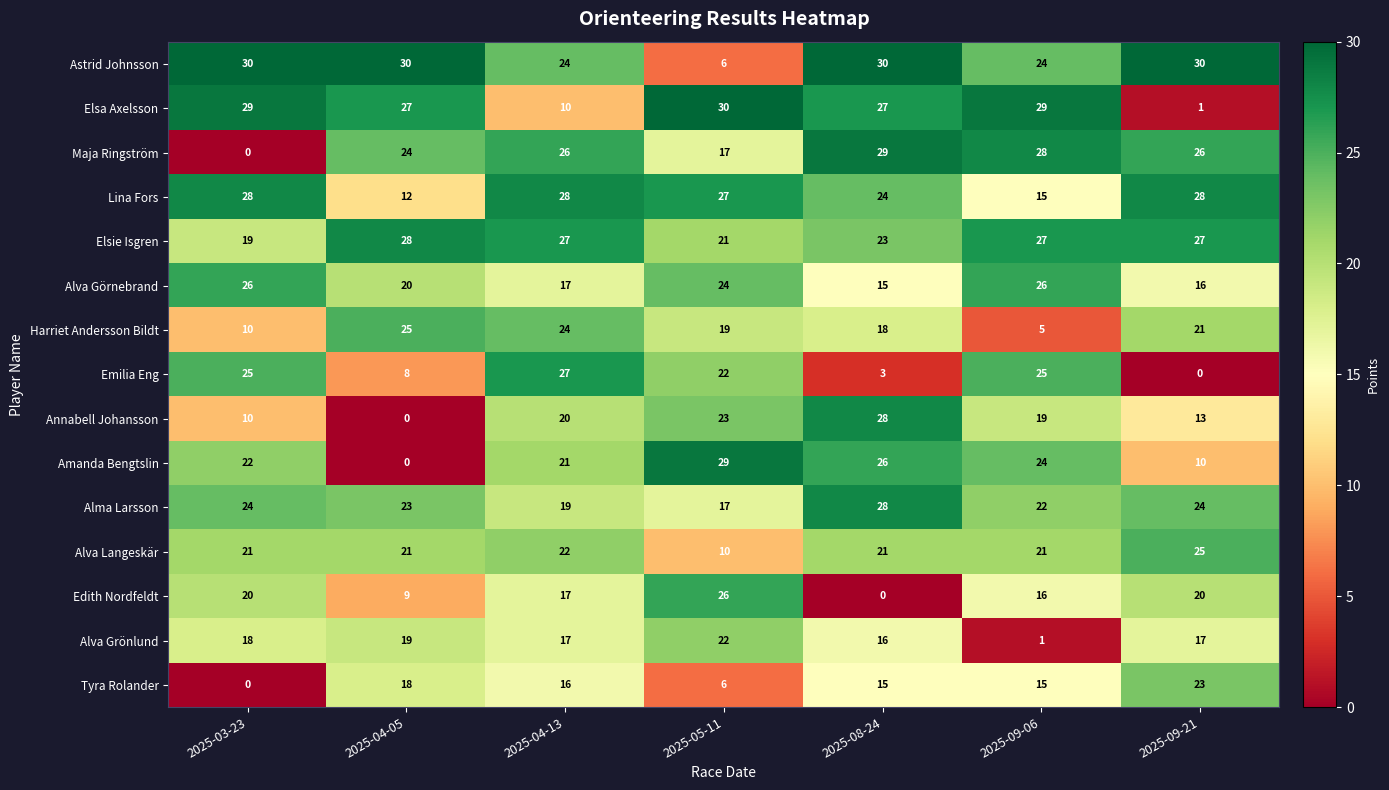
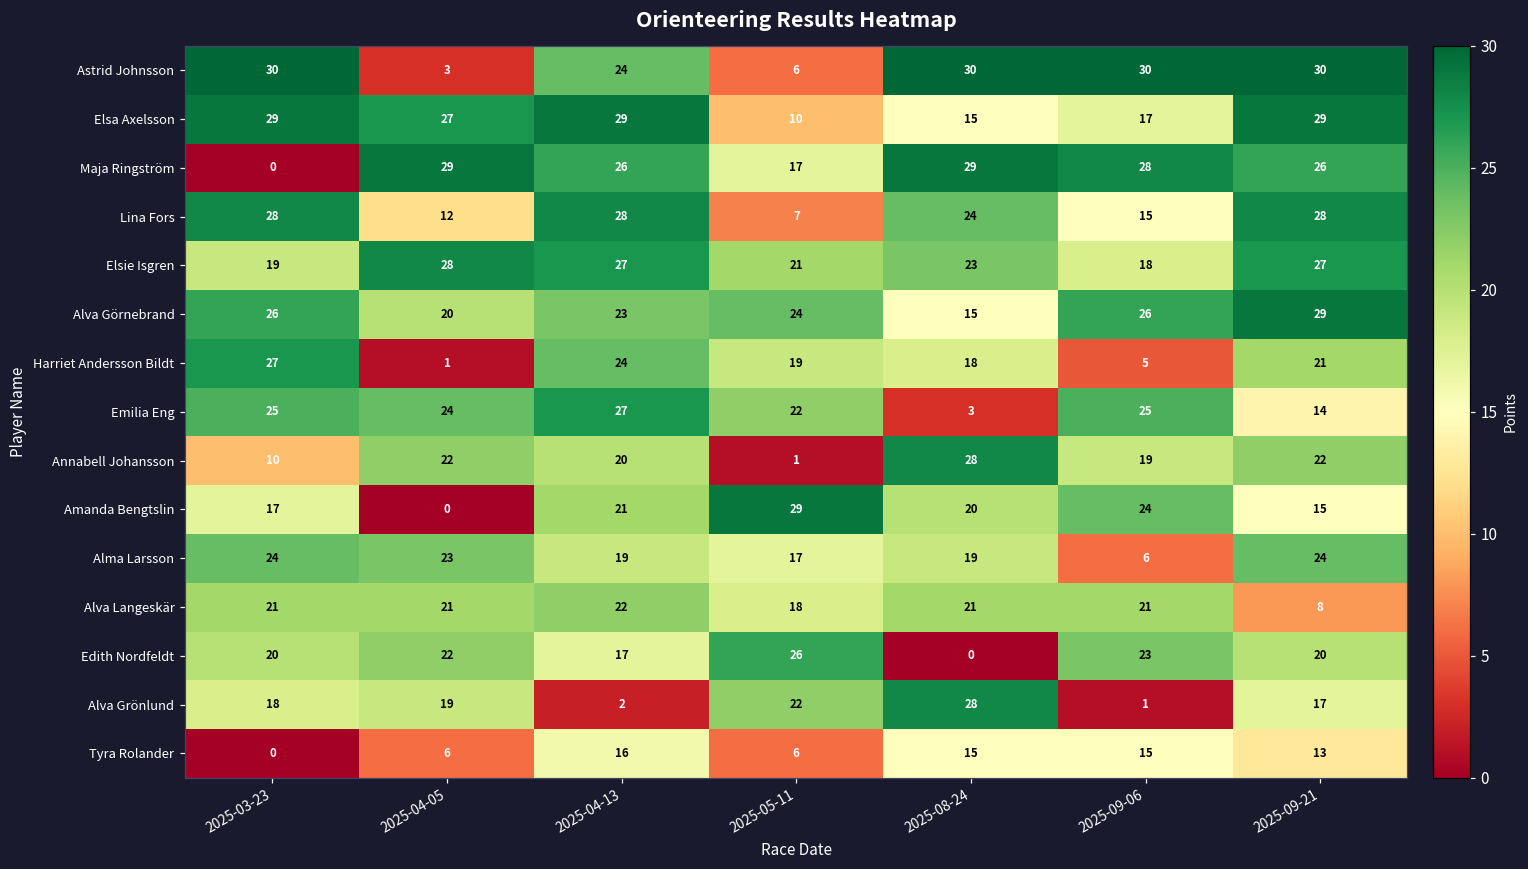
  {
    "Astrid Johnsson": {
      "2025-03-23": 30,
-     "2025-04-05": 30,
+     "2025-04-05": 3,
      "2025-04-13": 24,
      "2025-05-11": 6,
      "2025-08-24": 30,
-     "2025-09-06": 24,
+     "2025-09-06": 30,
      "2025-09-21": 30
    },
    "Elsa Axelsson": {
      "2025-03-23": 29,
      "2025-04-05": 27,
-     "2025-04-13": 10,
-     "2025-05-11": 30,
-     "2025-08-24": 27,
-     "2025-09-06": 29,
-     "2025-09-21": 1
+     "2025-04-13": 29,
+     "2025-05-11": 10,
+     "2025-08-24": 15,
+     "2025-09-06": 17,
+     "2025-09-21": 29
    },
    "Maja Ringström": {
      "2025-03-23": 0,
-     "2025-04-05": 24,
+     "2025-04-05": 29,
      "2025-04-13": 26,
      "2025-05-11": 17,
      "2025-08-24": 29,
      "2025-09-06": 28,
      "2025-09-21": 26
    },
    "Lina Fors": {
      "2025-03-23": 28,
      "2025-04-05": 12,
      "2025-04-13": 28,
-     "2025-05-11": 27,
+     "2025-05-11": 7,
      "2025-08-24": 24,
      "2025-09-06": 15,
      "2025-09-21": 28
    },
    "Elsie Isgren": {
      "2025-03-23": 19,
      "2025-04-05": 28,
      "2025-04-13": 27,
      "2025-05-11": 21,
      "2025-08-24": 23,
-     "2025-09-06": 27,
+     "2025-09-06": 18,
      "2025-09-21": 27
    },
    "Alva Görnebrand": {
      "2025-03-23": 26,
      "2025-04-05": 20,
-     "2025-04-13": 17,
+     "2025-04-13": 23,
      "2025-05-11": 24,
      "2025-08-24": 15,
      "2025-09-06": 26,
-     "2025-09-21": 16
+     "2025-09-21": 29
    },
    "Harriet Andersson Bildt": {
-     "2025-03-23": 10,
-     "2025-04-05": 25,
+     "2025-03-23": 27,
+     "2025-04-05": 1,
      "2025-04-13": 24,
      "2025-05-11": 19,
      "2025-08-24": 18,
      "2025-09-06": 5,
      "2025-09-21": 21
    },
    "Emilia Eng": {
      "2025-03-23": 25,
-     "2025-04-05": 8,
+     "2025-04-05": 24,
      "2025-04-13": 27,
      "2025-05-11": 22,
      "2025-08-24": 3,
      "2025-09-06": 25,
-     "2025-09-21": 0
+     "2025-09-21": 14
    },
    "Annabell Johansson": {
      "2025-03-23": 10,
-     "2025-04-05": 0,
+     "2025-04-05": 22,
      "2025-04-13": 20,
-     "2025-05-11": 23,
+     "2025-05-11": 1,
      "2025-08-24": 28,
      "2025-09-06": 19,
-     "2025-09-21": 13
+     "2025-09-21": 22
    },
    "Amanda Bengtslin": {
-     "2025-03-23": 22,
+     "2025-03-23": 17,
      "2025-04-05": 0,
      "2025-04-13": 21,
      "2025-05-11": 29,
-     "2025-08-24": 26,
+     "2025-08-24": 20,
      "2025-09-06": 24,
-     "2025-09-21": 10
+     "2025-09-21": 15
    },
    "Alma Larsson": {
      "2025-03-23": 24,
      "2025-04-05": 23,
      "2025-04-13": 19,
      "2025-05-11": 17,
-     "2025-08-24": 28,
-     "2025-09-06": 22,
+     "2025-08-24": 19,
+     "2025-09-06": 6,
      "2025-09-21": 24
    },
    "Alva Langeskär": {
      "2025-03-23": 21,
      "2025-04-05": 21,
      "2025-04-13": 22,
-     "2025-05-11": 10,
+     "2025-05-11": 18,
      "2025-08-24": 21,
      "2025-09-06": 21,
-     "2025-09-21": 25
+     "2025-09-21": 8
    },
    "Edith Nordfeldt": {
      "2025-03-23": 20,
-     "2025-04-05": 9,
+     "2025-04-05": 22,
      "2025-04-13": 17,
      "2025-05-11": 26,
      "2025-08-24": 0,
-     "2025-09-06": 16,
+     "2025-09-06": 23,
      "2025-09-21": 20
    },
    "Alva Grönlund": {
      "2025-03-23": 18,
      "2025-04-05": 19,
-     "2025-04-13": 17,
+     "2025-04-13": 2,
      "2025-05-11": 22,
-     "2025-08-24": 16,
+     "2025-08-24": 28,
      "2025-09-06": 1,
      "2025-09-21": 17
    },
    "Tyra Rolander": {
      "2025-03-23": 0,
-     "2025-04-05": 18,
+     "2025-04-05": 6,
      "2025-04-13": 16,
      "2025-05-11": 6,
      "2025-08-24": 15,
      "2025-09-06": 15,
-     "2025-09-21": 23
+     "2025-09-21": 13
    }
  }
